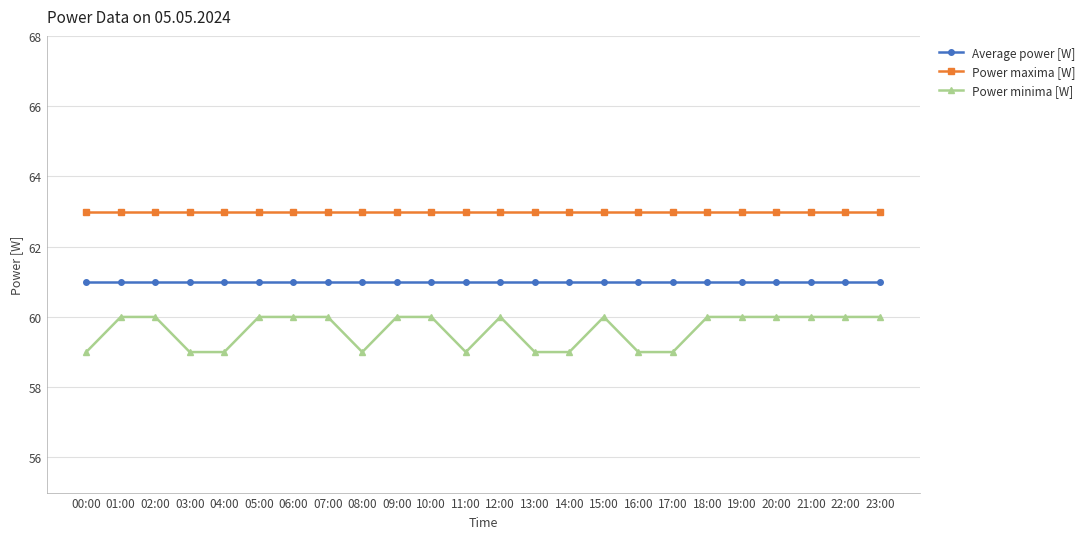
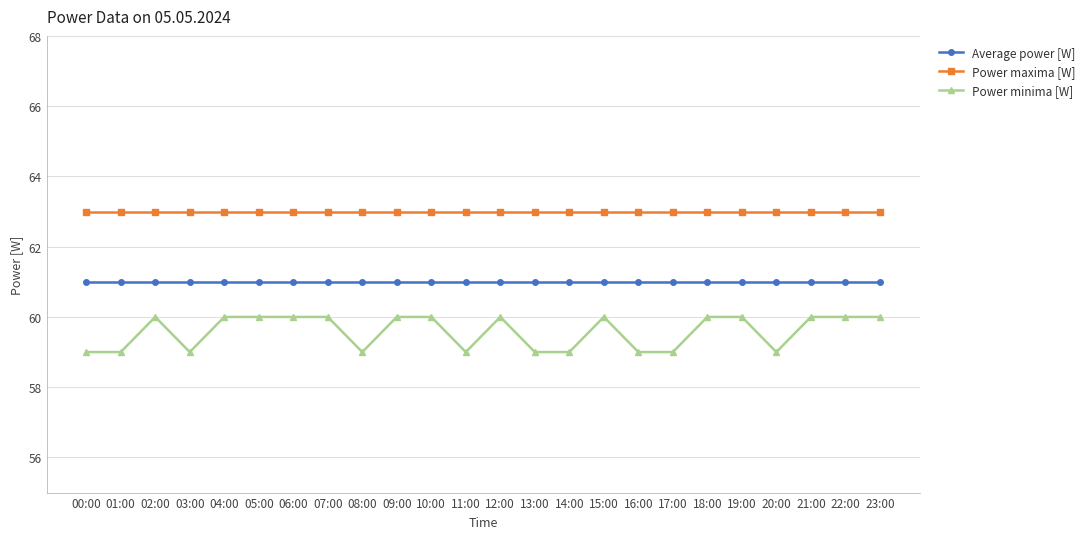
  {
    "Average power [W]": {
      "00:00": 61,
      "01:00": 61,
      "02:00": 61,
      "03:00": 61,
      "04:00": 61,
      "05:00": 61,
      "06:00": 61,
      "07:00": 61,
      "08:00": 61,
      "09:00": 61,
      "10:00": 61,
      "11:00": 61,
      "12:00": 61,
      "13:00": 61,
      "14:00": 61,
      "15:00": 61,
      "16:00": 61,
      "17:00": 61,
      "18:00": 61,
      "19:00": 61,
      "20:00": 61,
      "21:00": 61,
      "22:00": 61,
      "23:00": 61
    },
    "Power maxima [W]": {
      "00:00": 63,
      "01:00": 63,
      "02:00": 63,
      "03:00": 63,
      "04:00": 63,
      "05:00": 63,
      "06:00": 63,
      "07:00": 63,
      "08:00": 63,
      "09:00": 63,
      "10:00": 63,
      "11:00": 63,
      "12:00": 63,
      "13:00": 63,
      "14:00": 63,
      "15:00": 63,
      "16:00": 63,
      "17:00": 63,
      "18:00": 63,
      "19:00": 63,
      "20:00": 63,
      "21:00": 63,
      "22:00": 63,
      "23:00": 63
    },
    "Power minima [W]": {
      "00:00": 59,
-     "01:00": 60,
+     "01:00": 59,
      "02:00": 60,
      "03:00": 59,
-     "04:00": 59,
+     "04:00": 60,
      "05:00": 60,
      "06:00": 60,
      "07:00": 60,
      "08:00": 59,
      "09:00": 60,
      "10:00": 60,
      "11:00": 59,
      "12:00": 60,
      "13:00": 59,
      "14:00": 59,
      "15:00": 60,
      "16:00": 59,
      "17:00": 59,
      "18:00": 60,
      "19:00": 60,
-     "20:00": 60,
+     "20:00": 59,
      "21:00": 60,
      "22:00": 60,
      "23:00": 60
    }
  }
